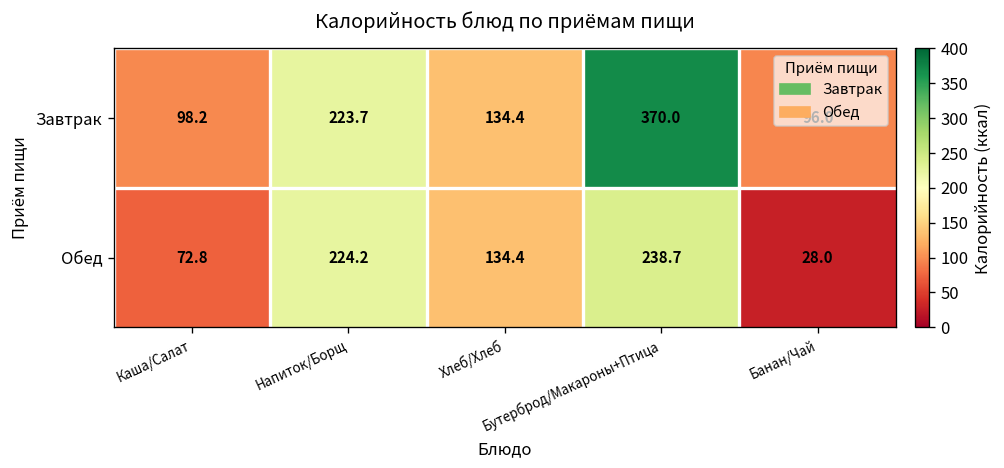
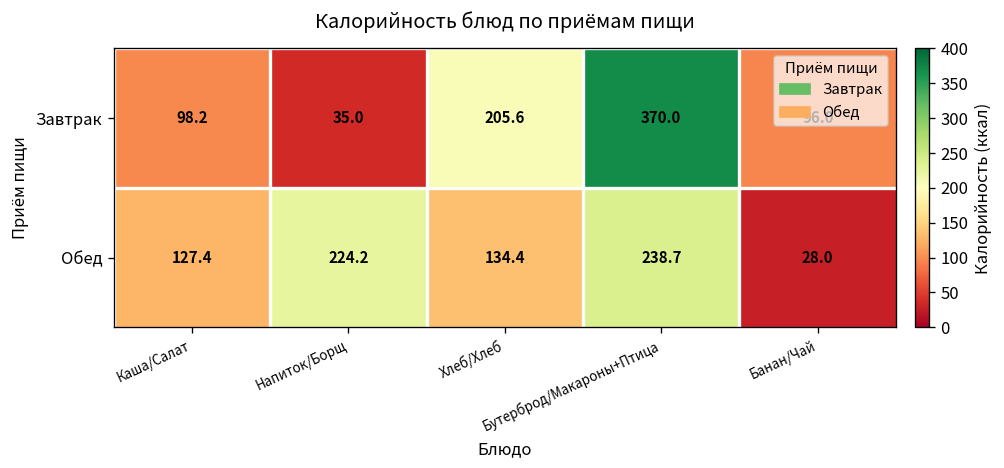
  {
    "Завтрак": {
      "Каша/Салат": 98.2,
-     "Напиток/Борщ": 223.7,
-     "Хлеб/Хлеб": 134.4,
+     "Напиток/Борщ": 35.0,
+     "Хлеб/Хлеб": 205.6,
      "Бутерброд/Макароны+Птица": 370.0
    },
    "Обед": {
-     "Каша/Салат": 72.8,
+     "Каша/Салат": 127.4,
      "Напиток/Борщ": 224.2,
      "Хлеб/Хлеб": 134.4,
      "Бутерброд/Макароны+Птица": 238.7,
      "Банан/Чай": 28.0
    }
  }
